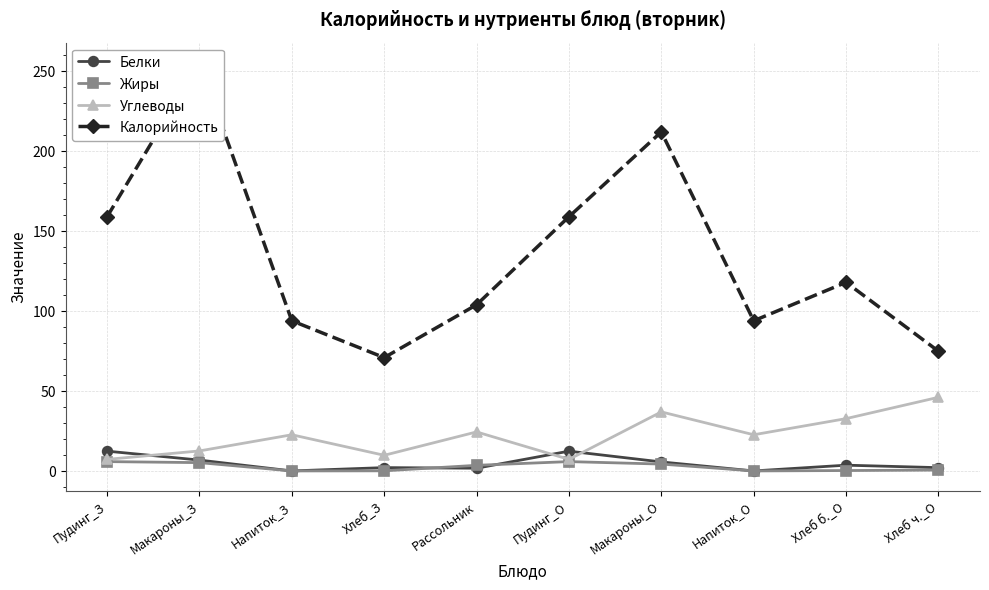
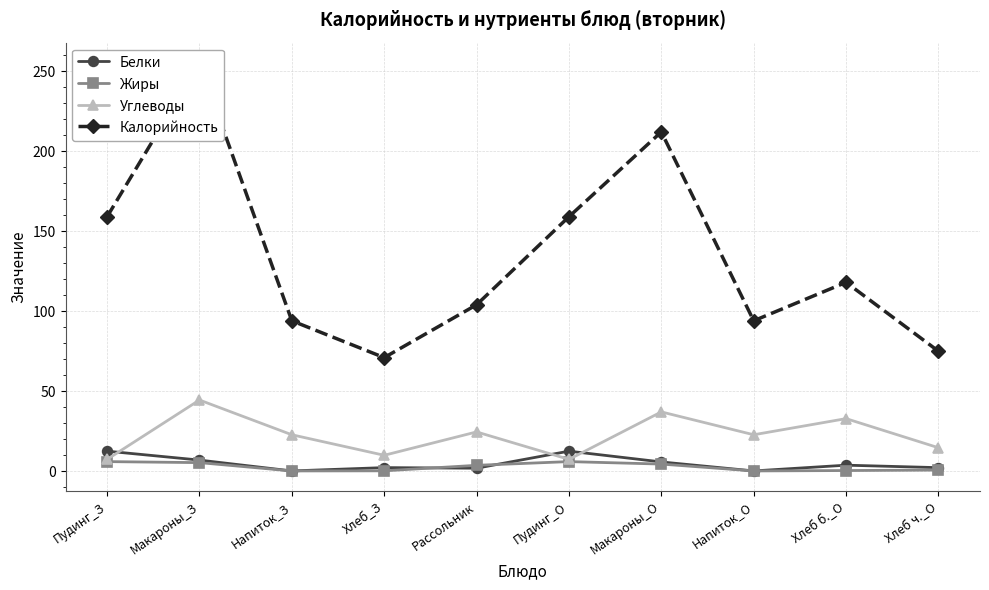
  {
    "Жиры": {
      "Хлеб_З": 0,
      "Рассольник": 4,
      "Хлеб б._О": 0
    },
    "Углеводы": {
-     "Макароны_З": 13,
+     "Макароны_З": 45,
      "Напиток_З": 23,
      "Хлеб_З": 10,
      "Рассольник": 25,
      "Макароны_О": 37,
      "Напиток_О": 23,
      "Хлеб б._О": 33,
-     "Хлеб ч._О": 46
+     "Хлеб ч._О": 15
    }
  }
